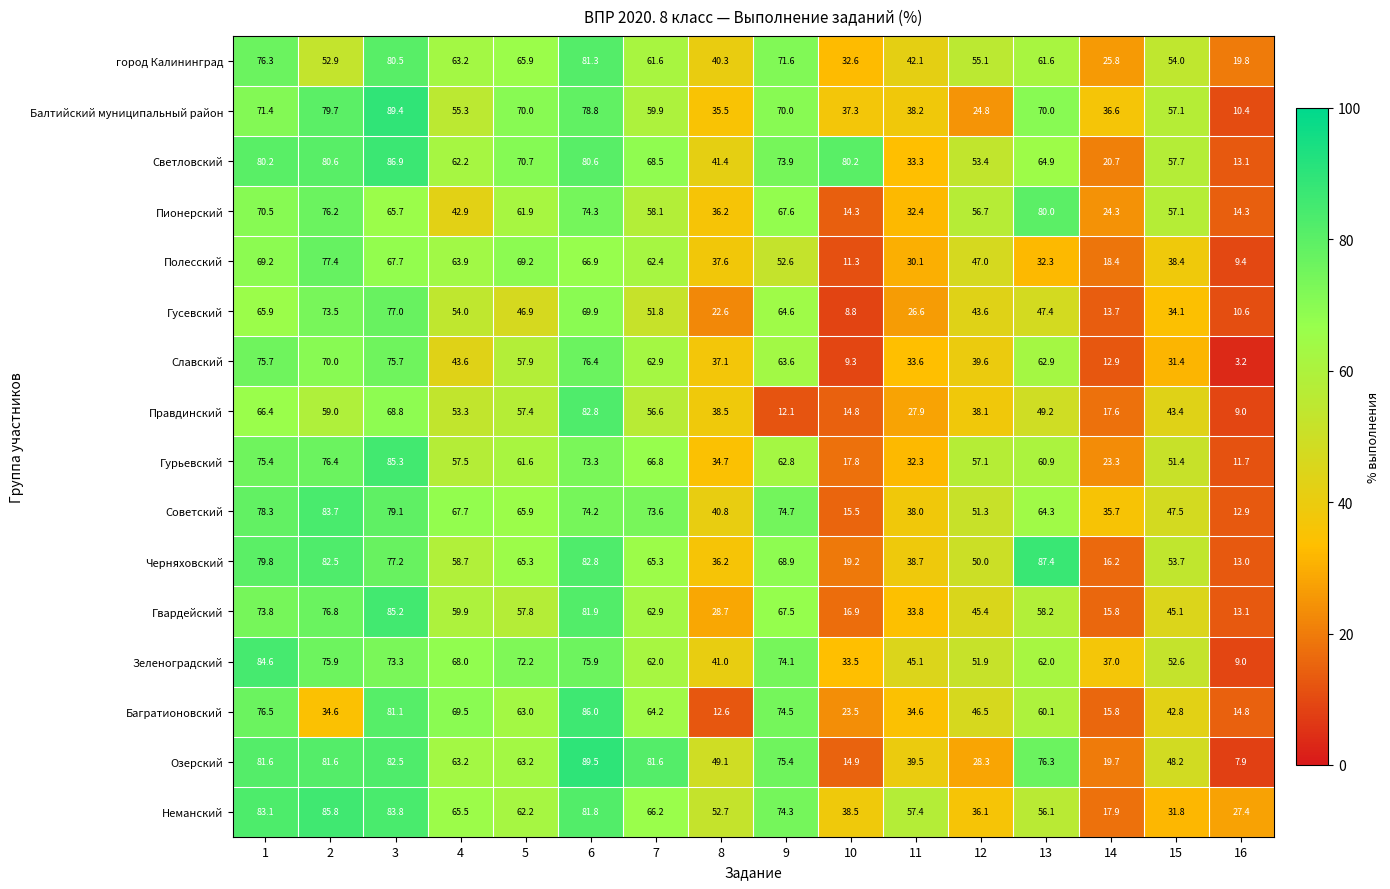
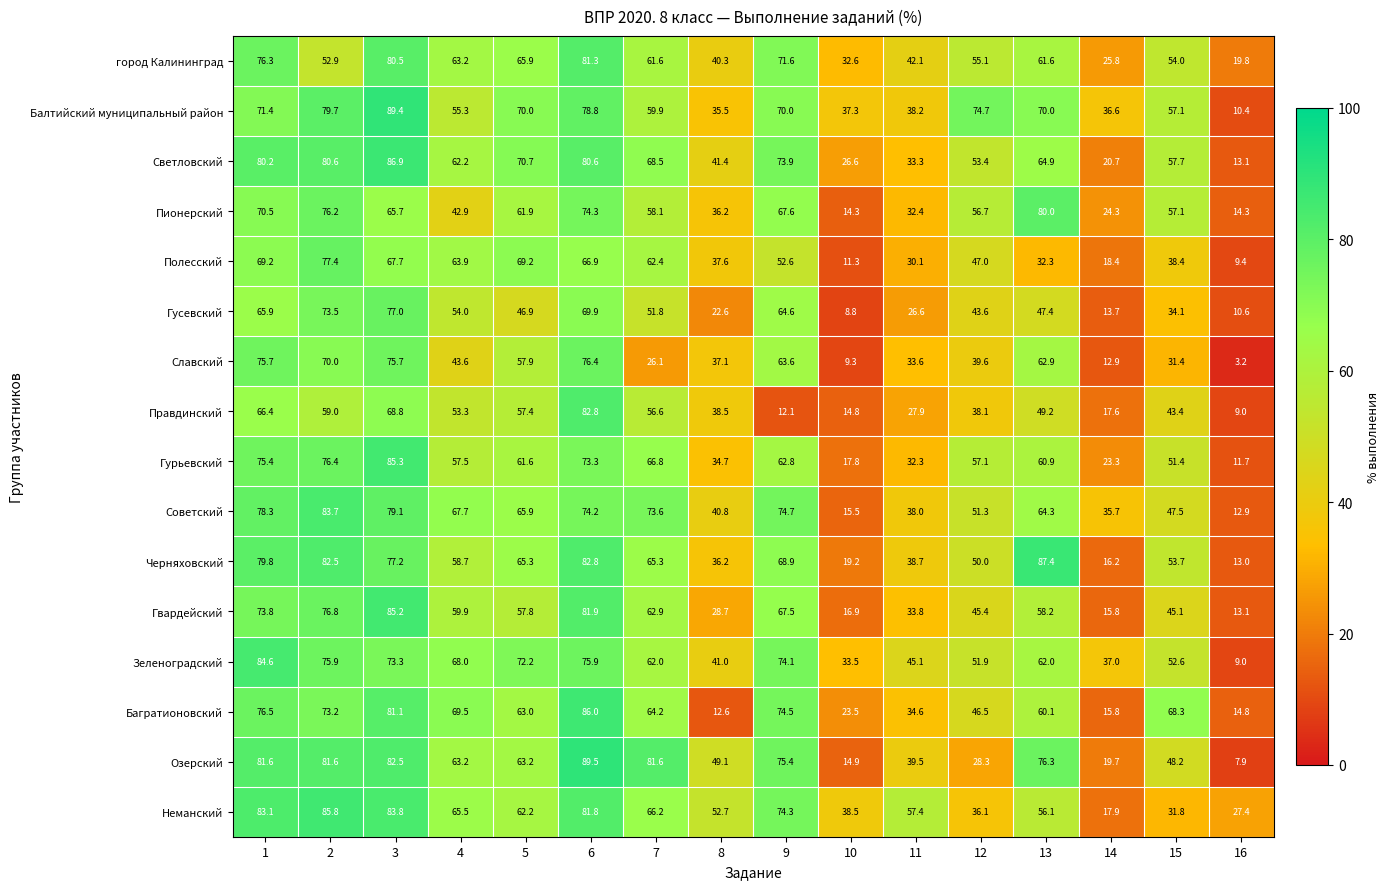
  {
    "Балтийский муниципальный район": {
      "1": 71.4,
      "2": 79.7,
      "3": 89.4,
      "4": 55.3,
      "5": 70.0,
      "6": 78.8,
      "7": 59.9,
      "8": 35.5,
      "9": 70.0,
      "10": 37.3,
      "11": 38.2,
-     "12": 24.8,
+     "12": 74.7,
      "13": 70.0,
      "14": 36.6,
      "15": 57.1,
      "16": 10.4
    },
    "Светловский": {
      "1": 80.2,
      "2": 80.6,
      "3": 86.9,
      "4": 62.2,
      "5": 70.7,
      "6": 80.6,
      "7": 68.5,
      "8": 41.4,
      "9": 73.9,
-     "10": 80.2,
+     "10": 26.6,
      "11": 33.3,
      "12": 53.4,
      "13": 64.9,
      "14": 20.7,
      "15": 57.7,
      "16": 13.1
    },
    "Славский": {
      "1": 75.7,
      "2": 70.0,
      "3": 75.7,
      "4": 43.6,
      "5": 57.9,
      "6": 76.4,
-     "7": 62.9,
+     "7": 26.1,
      "8": 37.1,
      "9": 63.6,
      "10": 9.3,
      "11": 33.6,
      "12": 39.6,
      "13": 62.9,
      "14": 12.9,
      "15": 31.4,
      "16": 3.2
    },
    "Багратионовский": {
      "1": 76.5,
-     "2": 34.6,
+     "2": 73.2,
      "3": 81.1,
      "4": 69.5,
      "5": 63.0,
      "6": 86.0,
      "7": 64.2,
      "8": 12.6,
      "9": 74.5,
      "10": 23.5,
      "11": 34.6,
      "12": 46.5,
      "13": 60.1,
      "14": 15.8,
-     "15": 42.8,
+     "15": 68.3,
      "16": 14.8
    }
  }
